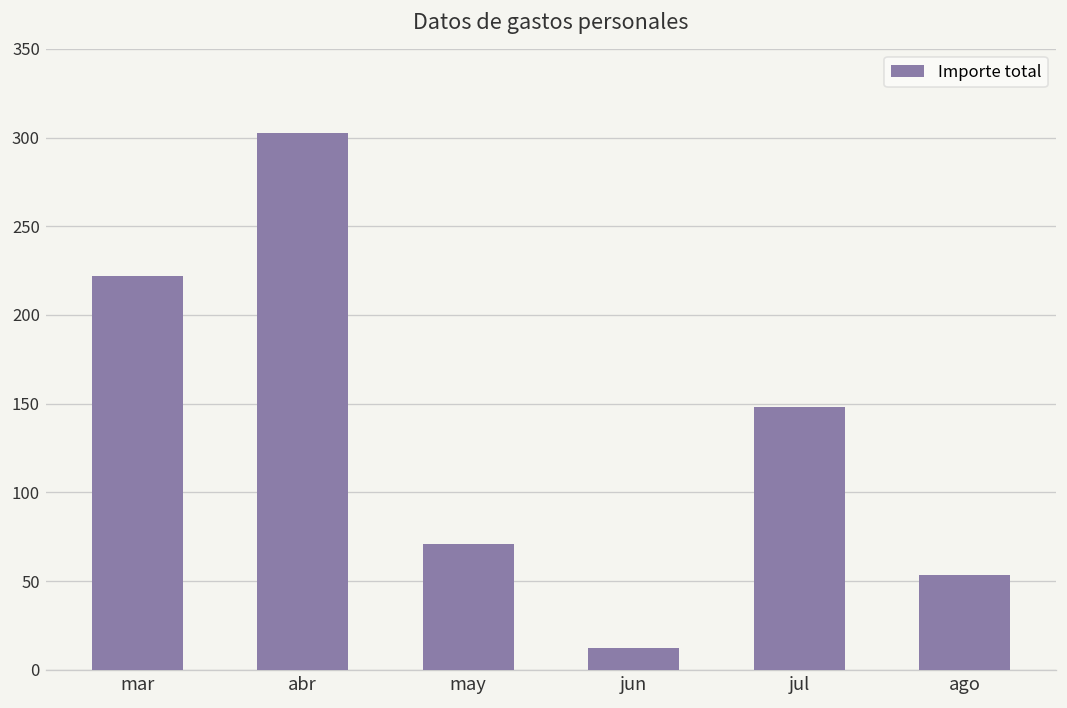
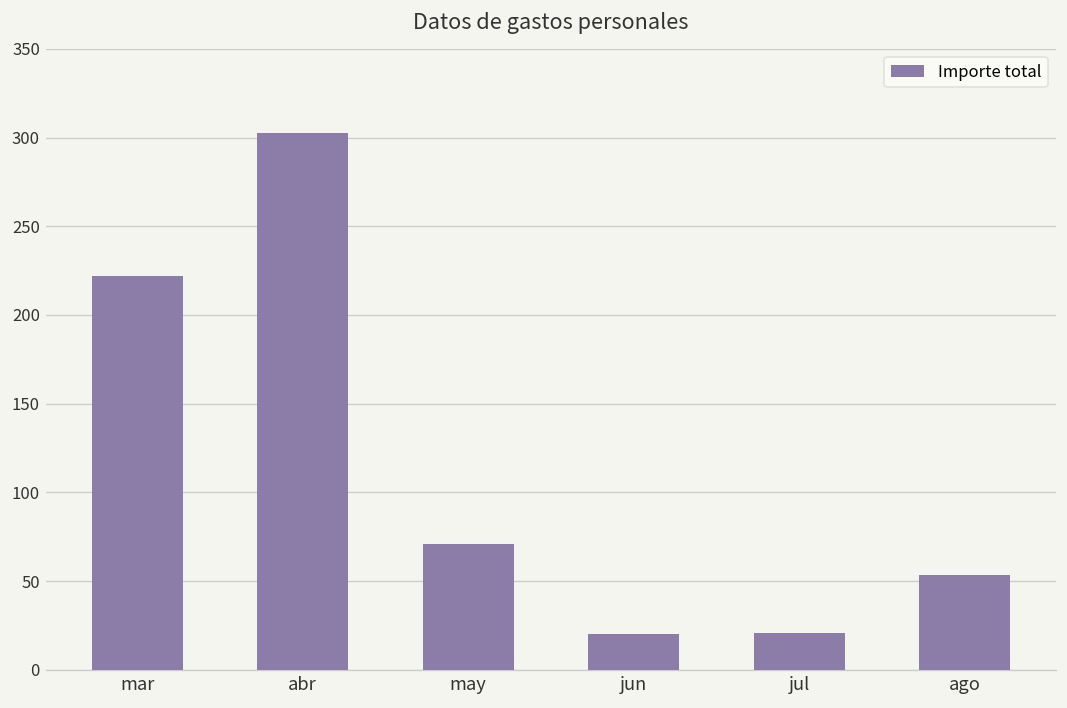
  {
    "mar": 222,
    "abr": 303,
    "may": 71,
-   "jun": 12,
-   "jul": 148,
+   "jun": 20,
+   "jul": 21,
    "ago": 54
  }
